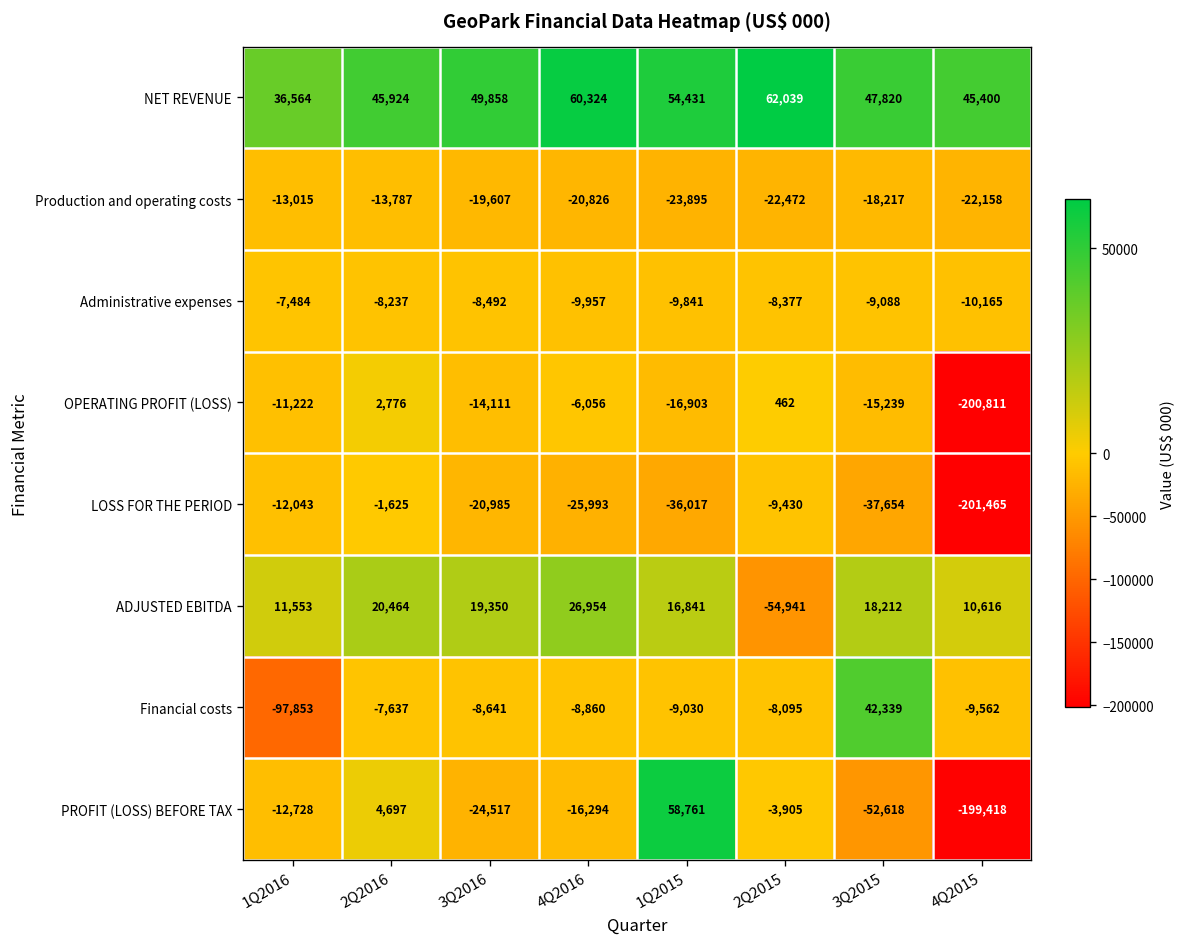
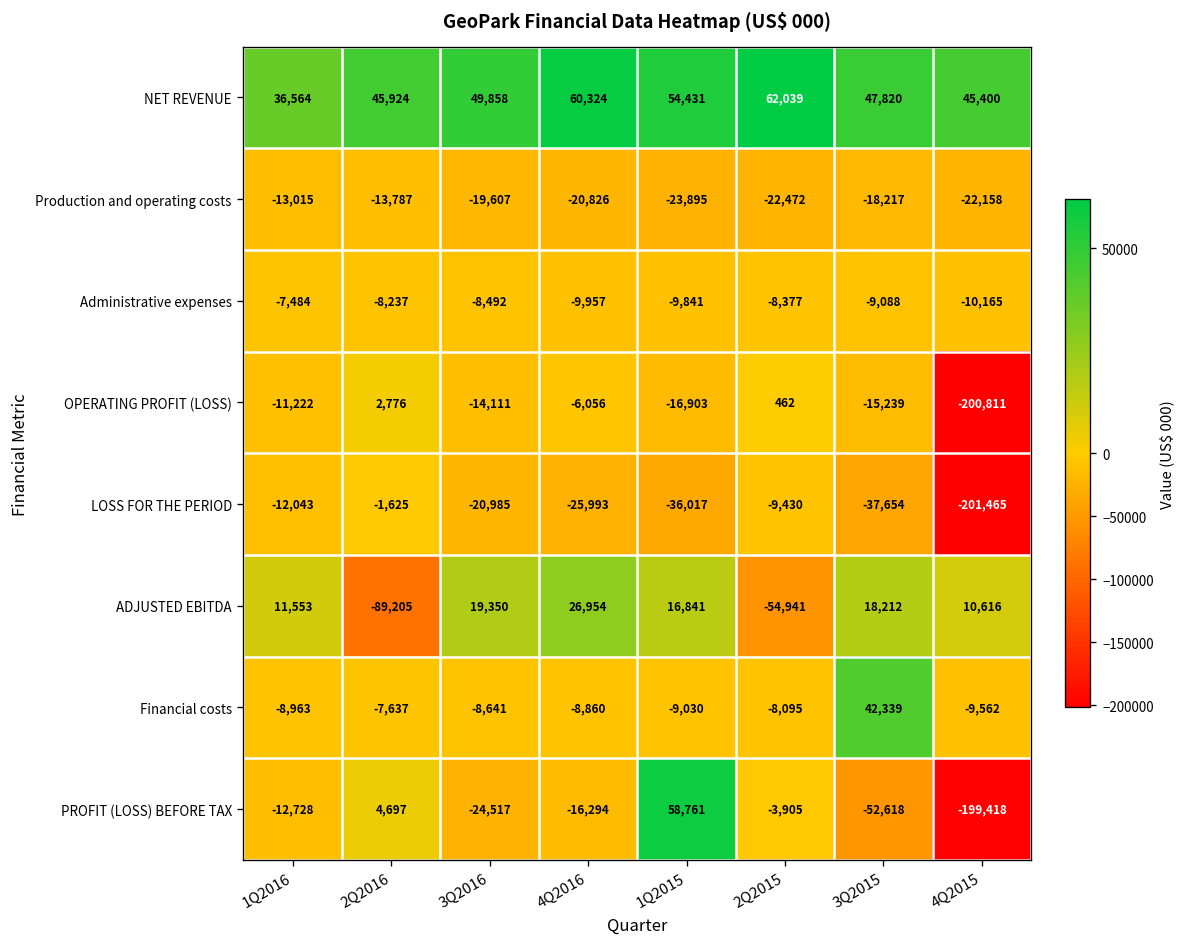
  {
    "NET REVENUE": {
      "1Q2016": "36,564",
      "2Q2016": "45,924",
      "3Q2016": "49,858",
      "4Q2016": "60,324",
      "1Q2015": "54,431",
      "2Q2015": "62,039",
      "3Q2015": "47,820",
      "4Q2015": "45,400"
    },
    "Production and operating costs": {
      "1Q2016": "-13,015",
      "2Q2016": "-13,787",
      "3Q2016": "-19,607",
      "4Q2016": "-20,826",
      "1Q2015": "-23,895",
      "2Q2015": "-22,472",
      "3Q2015": "-18,217",
      "4Q2015": "-22,158"
    },
    "Administrative expenses": {
      "1Q2016": "-7,484",
      "2Q2016": "-8,237",
      "3Q2016": "-8,492",
      "4Q2016": "-9,957",
      "1Q2015": "-9,841",
      "2Q2015": "-8,377",
      "3Q2015": "-9,088",
      "4Q2015": "-10,165"
    },
    "OPERATING PROFIT (LOSS)": {
      "1Q2016": "-11,222",
      "2Q2016": "2,776",
      "3Q2016": "-14,111",
      "4Q2016": "-6,056",
      "1Q2015": "-16,903",
      "2Q2015": "462",
      "3Q2015": "-15,239",
      "4Q2015": "-200,811"
    },
    "LOSS FOR THE PERIOD": {
      "1Q2016": "-12,043",
      "2Q2016": "-1,625",
      "3Q2016": "-20,985",
      "4Q2016": "-25,993",
      "1Q2015": "-36,017",
      "2Q2015": "-9,430",
      "3Q2015": "-37,654",
      "4Q2015": "-201,465"
    },
    "ADJUSTED EBITDA": {
      "1Q2016": "11,553",
-     "2Q2016": "20,464",
+     "2Q2016": "-89,205",
      "3Q2016": "19,350",
      "4Q2016": "26,954",
      "1Q2015": "16,841",
      "2Q2015": "-54,941",
      "3Q2015": "18,212",
      "4Q2015": "10,616"
    },
    "Financial costs": {
-     "1Q2016": "-97,853",
+     "1Q2016": "-8,963",
      "2Q2016": "-7,637",
      "3Q2016": "-8,641",
      "4Q2016": "-8,860",
      "1Q2015": "-9,030",
      "2Q2015": "-8,095",
      "3Q2015": "42,339",
      "4Q2015": "-9,562"
    },
    "PROFIT (LOSS) BEFORE TAX": {
      "1Q2016": "-12,728",
      "2Q2016": "4,697",
      "3Q2016": "-24,517",
      "4Q2016": "-16,294",
      "1Q2015": "58,761",
      "2Q2015": "-3,905",
      "3Q2015": "-52,618",
      "4Q2015": "-199,418"
    }
  }
